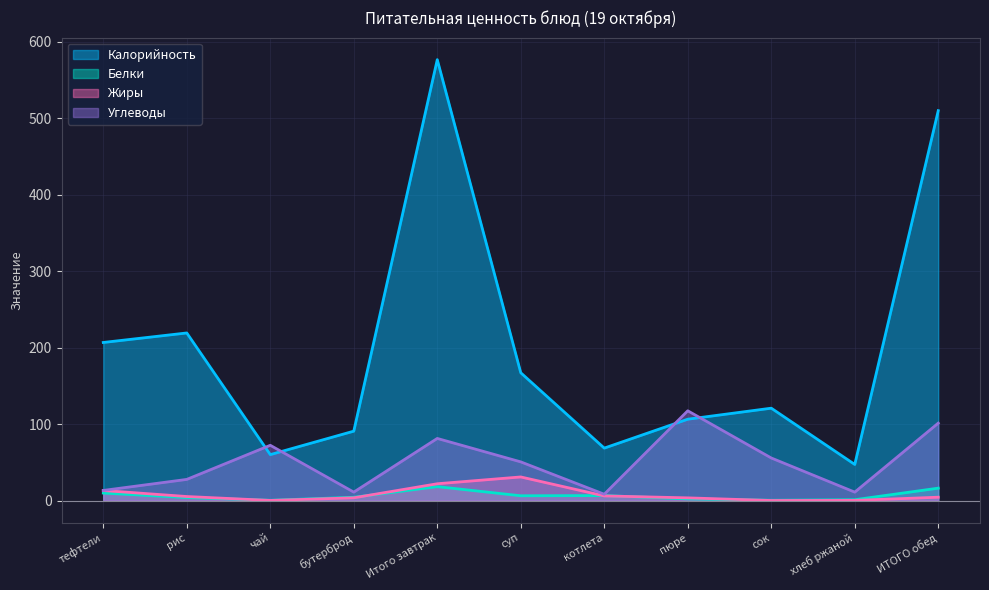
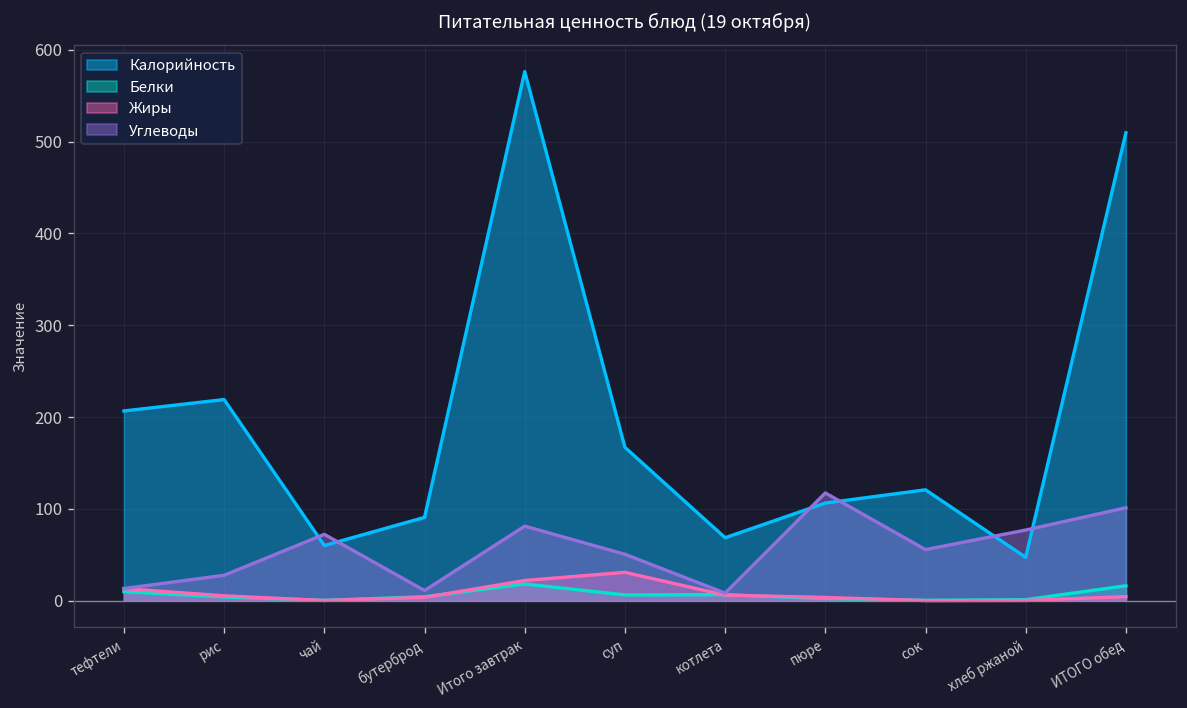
  {
    "Жиры": {
      "Итого завтрак": 20,
      "суп": 30,
      "ИТОГО обед": 0
    },
    "Углеводы": {
      "рис": 30,
      "чай": 70,
      "бутерброд": 10,
      "Итого завтрак": 80,
      "суп": 50,
      "пюре": 120,
      "сок": 60,
-     "хлеб ржаной": 10,
+     "хлеб ржаной": 80,
      "ИТОГО обед": 100
    }
  }
